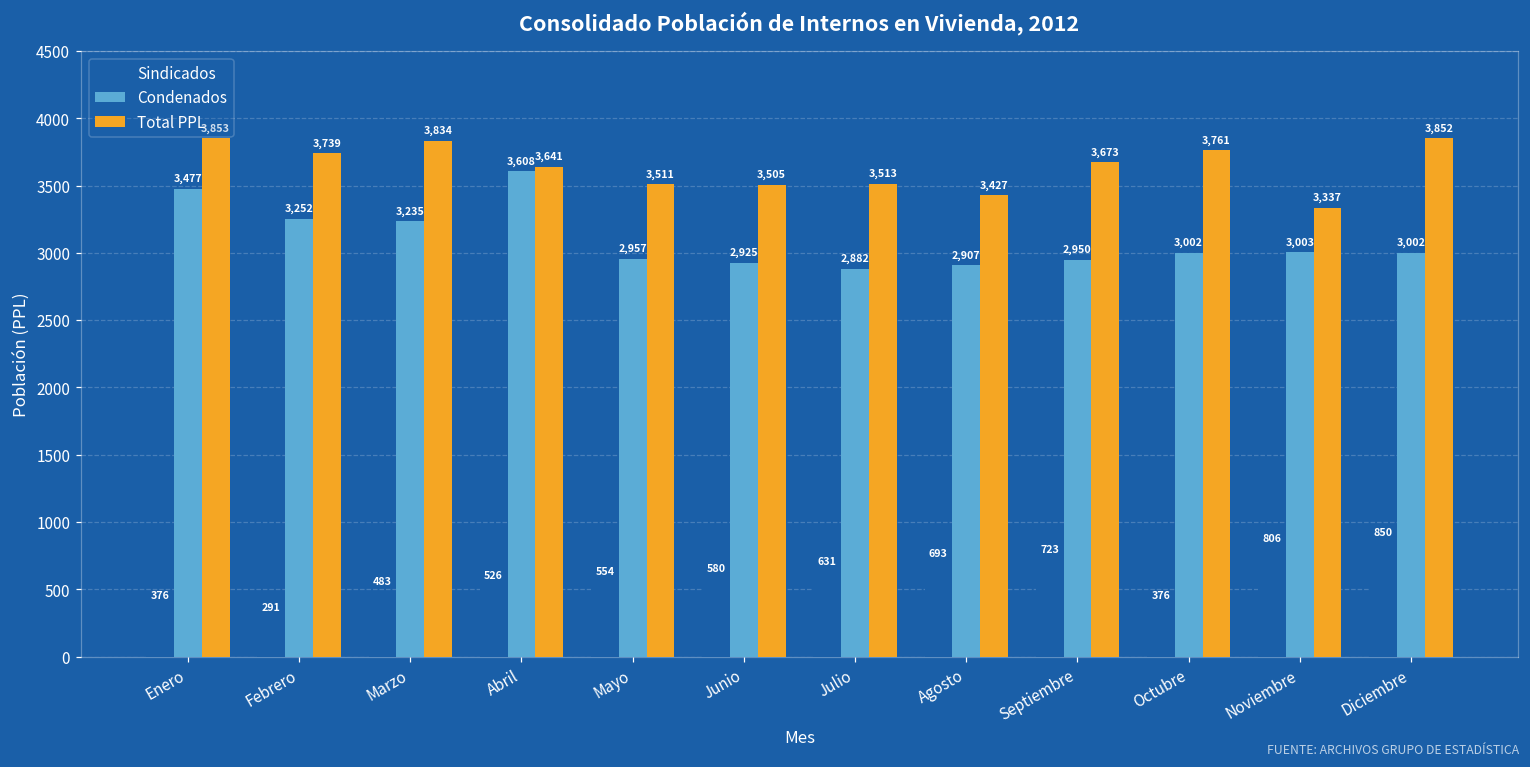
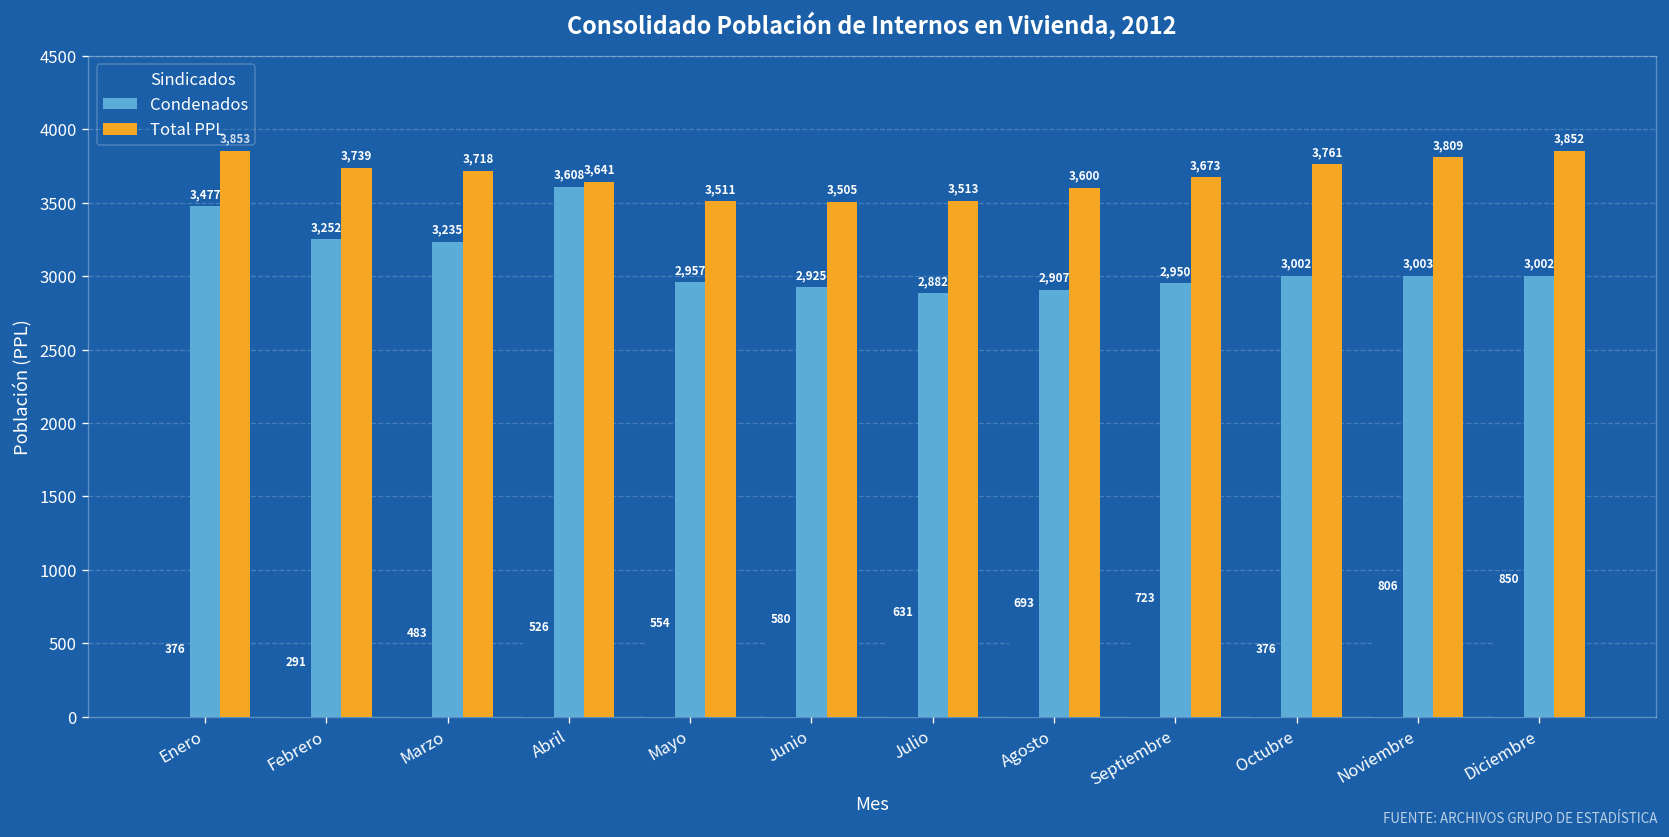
  {
    "Sindicados": {
      "Enero": "376",
      "Febrero": "291",
      "Marzo": "483",
      "Abril": "526",
      "Mayo": "554",
      "Junio": "580",
      "Julio": "631",
      "Agosto": "693",
      "Septiembre": "723",
      "Octubre": "376",
      "Noviembre": "806",
      "Diciembre": "850"
    },
    "Condenados": {
      "Enero": "3,477",
      "Febrero": "3,252",
      "Marzo": "3,235",
      "Abril": "3,608",
      "Mayo": "2,957",
      "Junio": "2,925",
      "Julio": "2,882",
      "Agosto": "2,907",
      "Septiembre": "2,950",
      "Octubre": "3,002",
      "Noviembre": "3,003",
      "Diciembre": "3,002"
    },
    "Total PPL": {
      "Febrero": "3,739",
-     "Marzo": "3,834",
+     "Marzo": "3,718",
      "Abril": "3,641",
      "Mayo": "3,511",
      "Junio": "3,505",
      "Julio": "3,513",
-     "Agosto": "3,427",
+     "Agosto": "3,600",
      "Septiembre": "3,673",
      "Octubre": "3,761",
-     "Noviembre": "3,337",
+     "Noviembre": "3,809",
      "Diciembre": "3,852"
    }
  }
